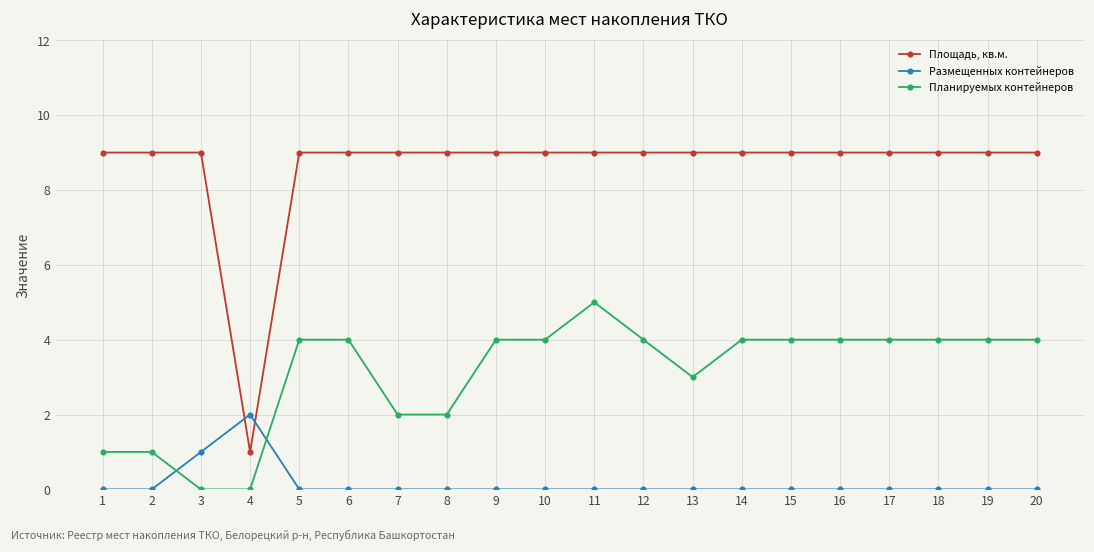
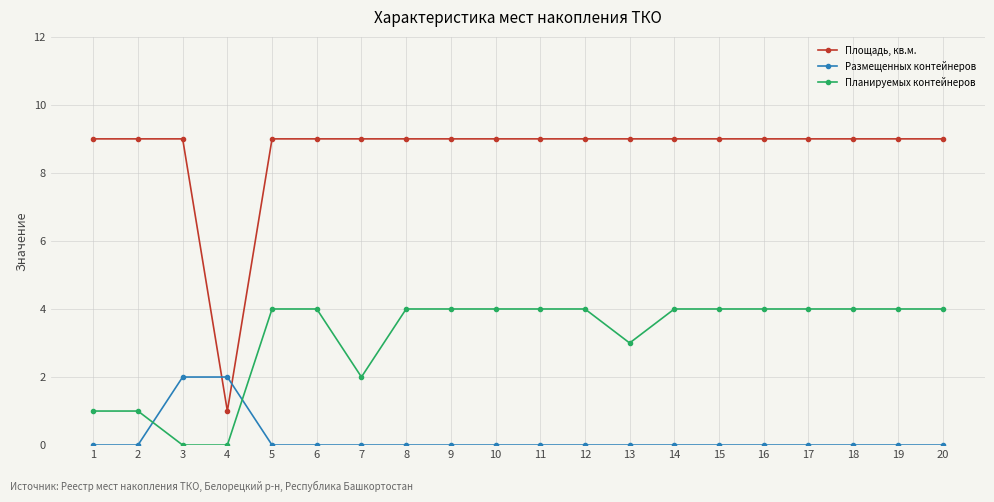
  {
    "Площадь, кв.м.": {
      "1": 9,
      "2": 9,
      "3": 9,
      "4": 1,
      "5": 9,
      "6": 9,
      "7": 9,
      "8": 9,
      "9": 9,
      "10": 9,
      "11": 9,
      "12": 9,
      "13": 9,
      "14": 9,
      "15": 9,
      "16": 9,
      "17": 9,
      "18": 9,
      "19": 9,
      "20": 9
    },
    "Размещенных контейнеров": {
      "1": 0,
      "2": 0,
-     "3": 1,
+     "3": 2,
      "4": 2,
      "5": 0,
      "6": 0,
      "7": 0,
      "8": 0,
      "9": 0,
      "10": 0,
      "11": 0,
      "12": 0,
      "13": 0,
      "14": 0,
      "15": 0,
      "16": 0,
      "17": 0,
      "18": 0,
      "19": 0,
      "20": 0
    },
    "Планируемых контейнеров": {
      "1": 1,
      "2": 1,
      "3": 0,
      "4": 0,
      "5": 4,
      "6": 4,
      "7": 2,
-     "8": 2,
+     "8": 4,
      "9": 4,
      "10": 4,
-     "11": 5,
+     "11": 4,
      "12": 4,
      "13": 3,
      "14": 4,
      "15": 4,
      "16": 4,
      "17": 4,
      "18": 4,
      "19": 4,
      "20": 4
    }
  }
